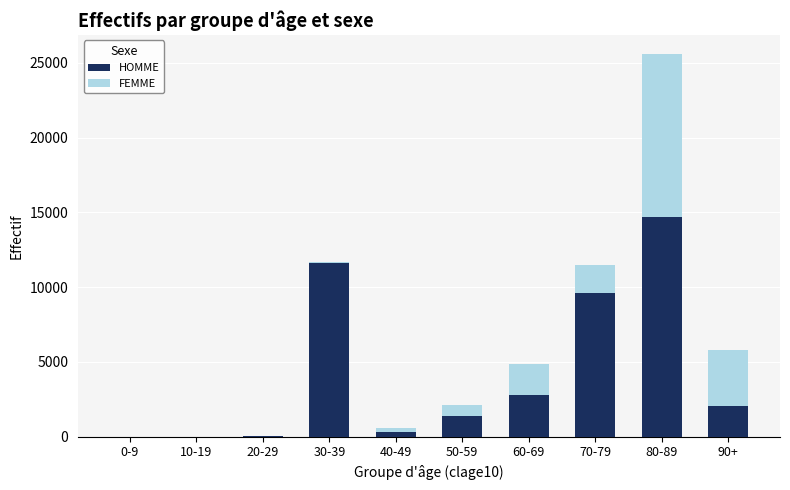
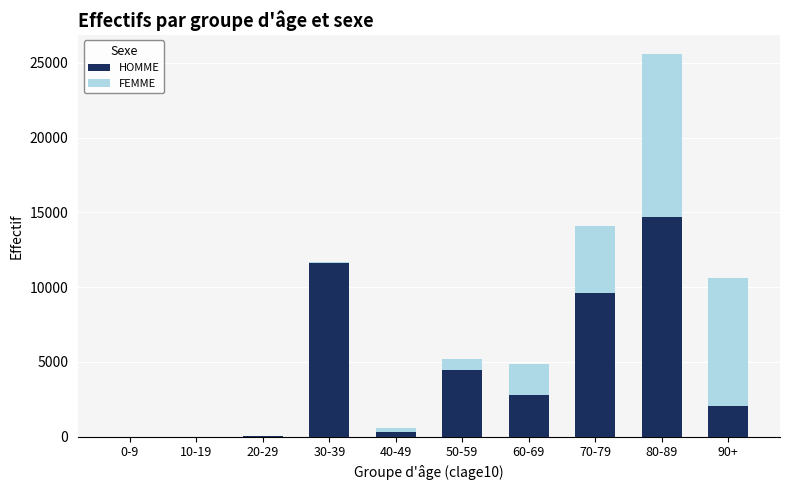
  {
    "HOMME": {
      "30-39": 11600,
      "40-49": 300,
-     "50-59": 1400,
+     "50-59": 4500,
      "60-69": 2800,
      "70-79": 9600,
      "80-89": 14700,
      "90+": 2100
    },
    "FEMME": {
      "40-49": 200,
      "50-59": 700,
      "60-69": 2000,
-     "70-79": 1900,
+     "70-79": 4500,
      "80-89": 10900,
-     "90+": 3700
+     "90+": 8600
    }
  }
